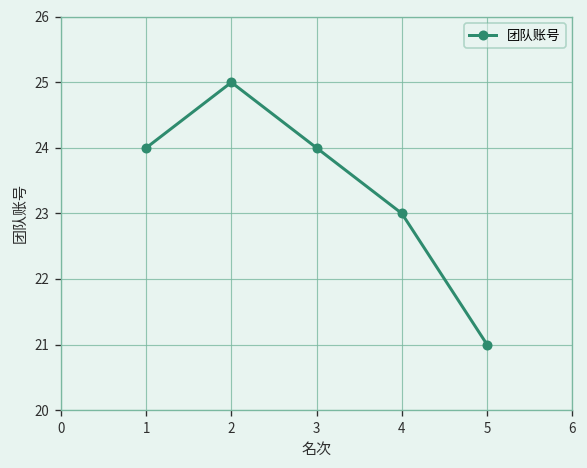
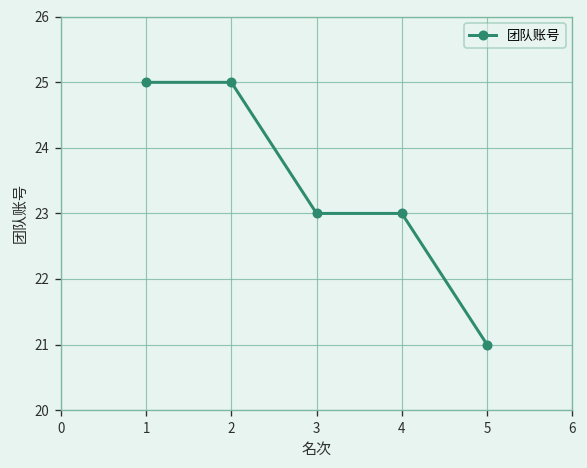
  {
-   "1": 24,
+   "1": 25,
    "2": 25,
-   "3": 24,
+   "3": 23,
    "4": 23,
    "5": 21
  }
